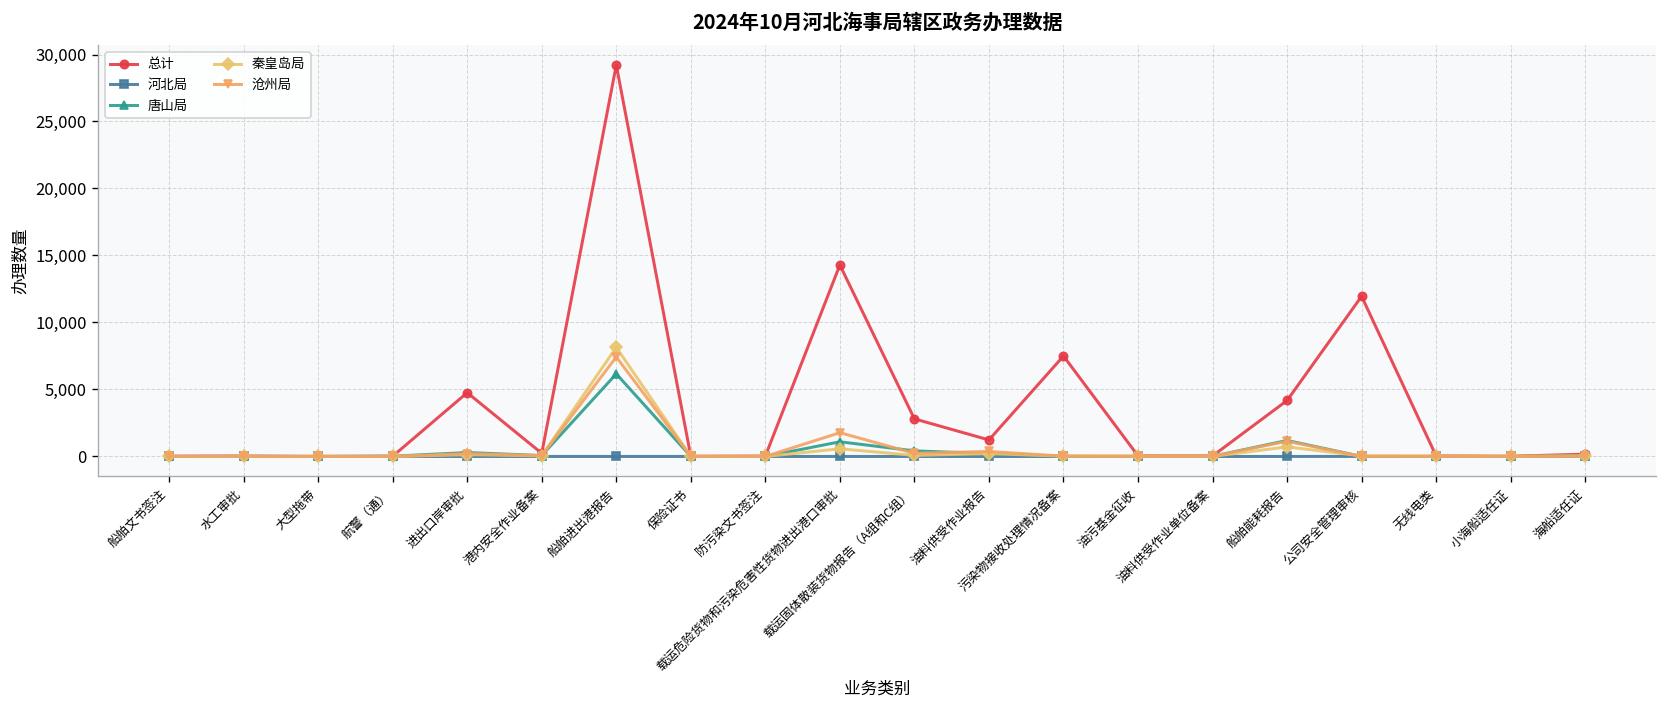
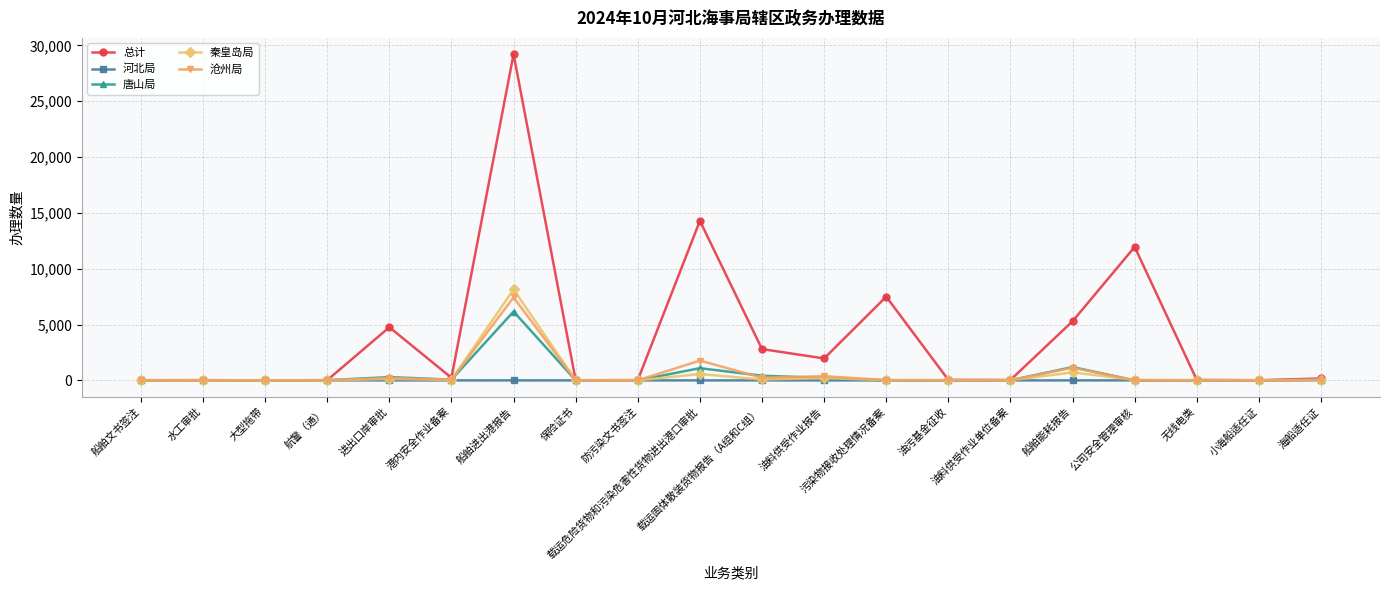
  {
    "总计": {
      "进出口岸审批": "4,800",
      "船舶进出港报告": "29,200",
      "载运危险货物和污染危害性货物进出港口审批": "14,300",
      "载运固体散装货物报告（A组和C组）": "2,800",
-     "油料供受作业报告": "1,200",
+     "油料供受作业报告": "2,000",
      "污染物接收处理情况备案": "7,500",
-     "船舶能耗报告": "4,200",
+     "船舶能耗报告": "5,300",
      "公司安全管理审核": "12,000"
    }
  }
